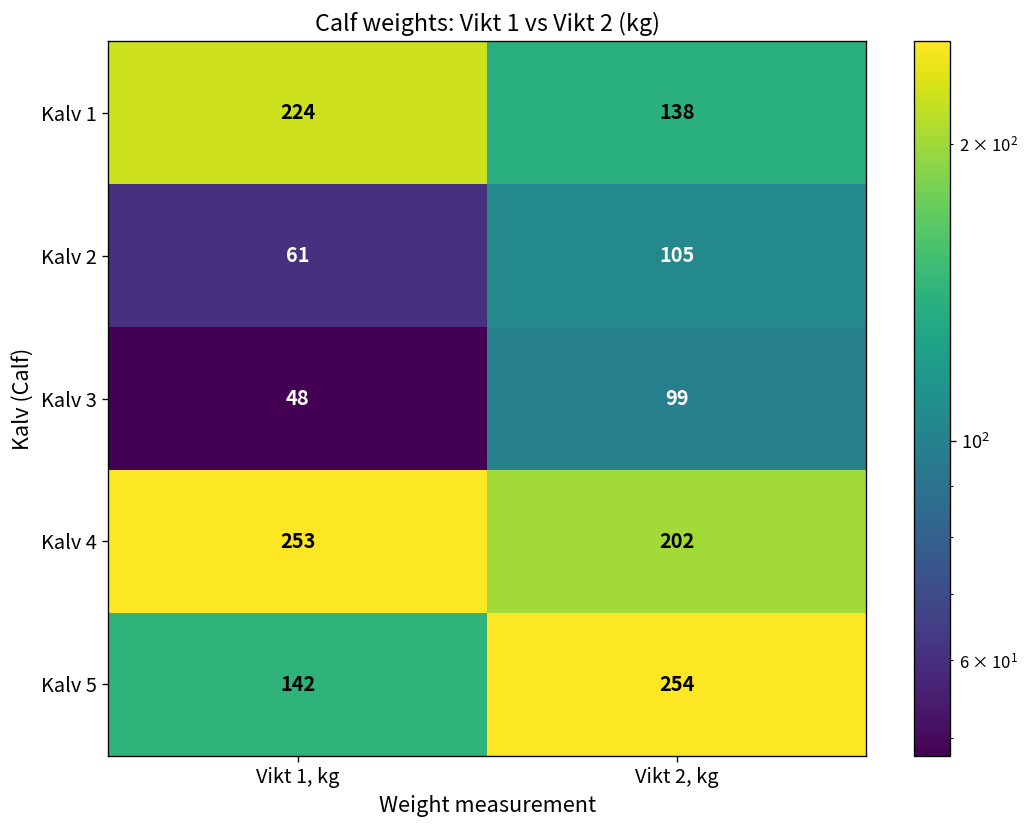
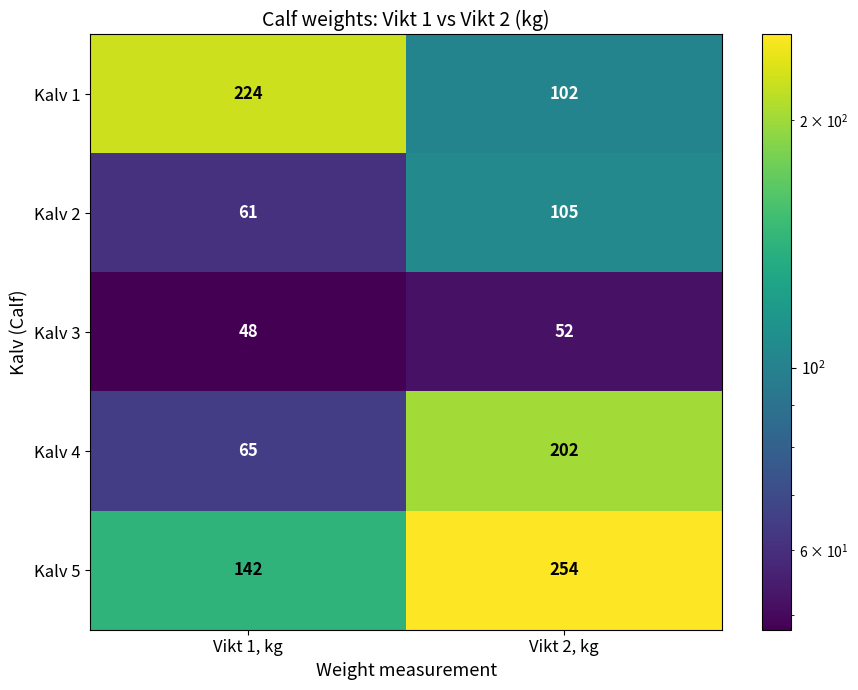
  {
    "Kalv 1": {
      "Vikt 1, kg": 224,
-     "Vikt 2, kg": 138
+     "Vikt 2, kg": 102
    },
    "Kalv 2": {
      "Vikt 1, kg": 61,
      "Vikt 2, kg": 105
    },
    "Kalv 3": {
      "Vikt 1, kg": 48,
-     "Vikt 2, kg": 99
+     "Vikt 2, kg": 52
    },
    "Kalv 4": {
-     "Vikt 1, kg": 253,
+     "Vikt 1, kg": 65,
      "Vikt 2, kg": 202
    },
    "Kalv 5": {
      "Vikt 1, kg": 142,
      "Vikt 2, kg": 254
    }
  }
